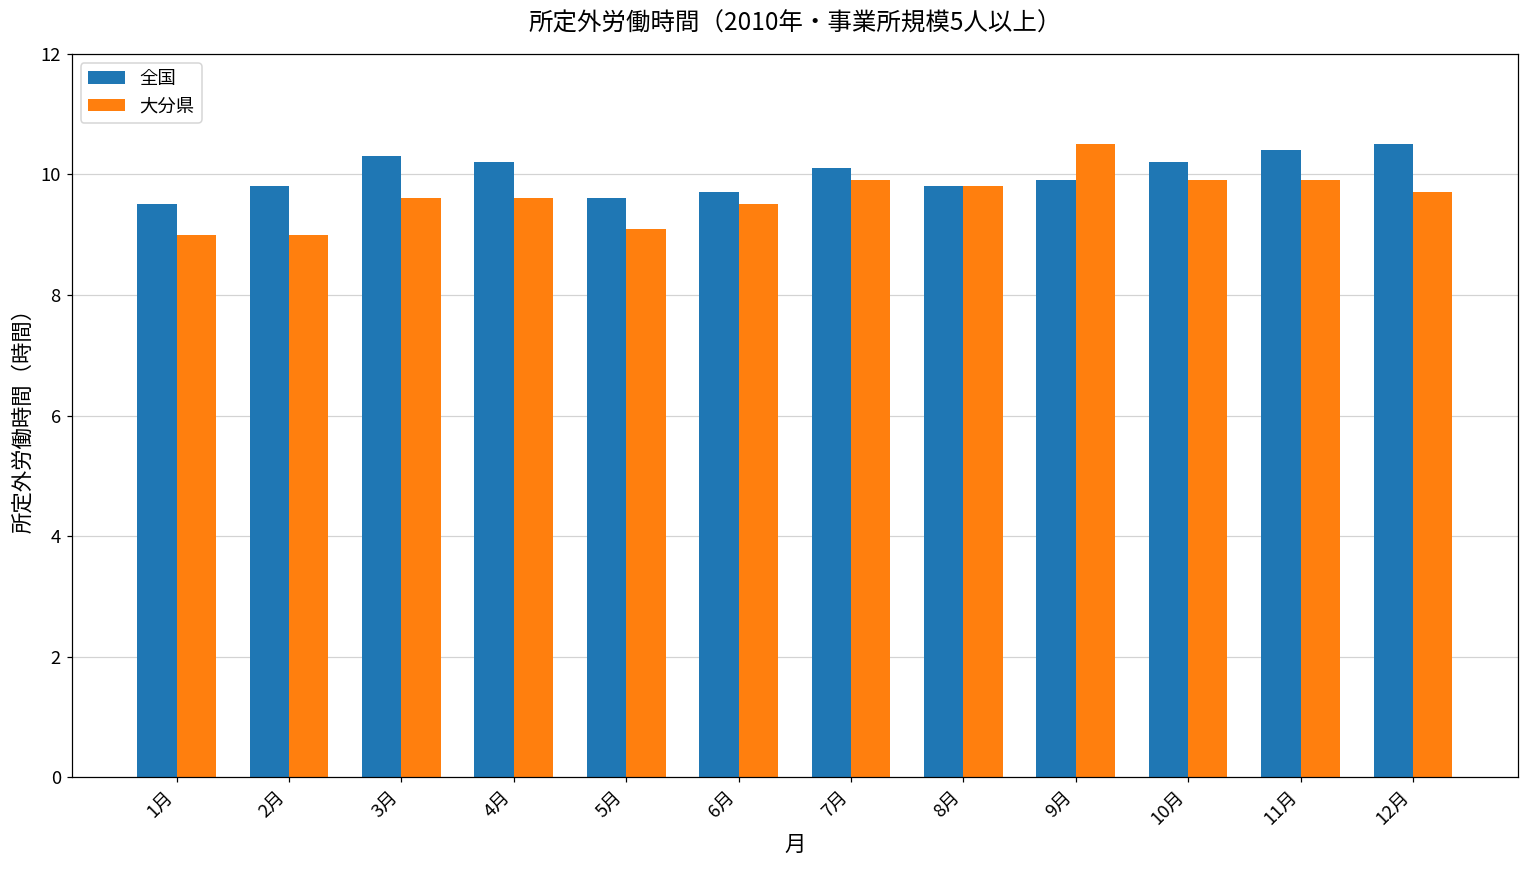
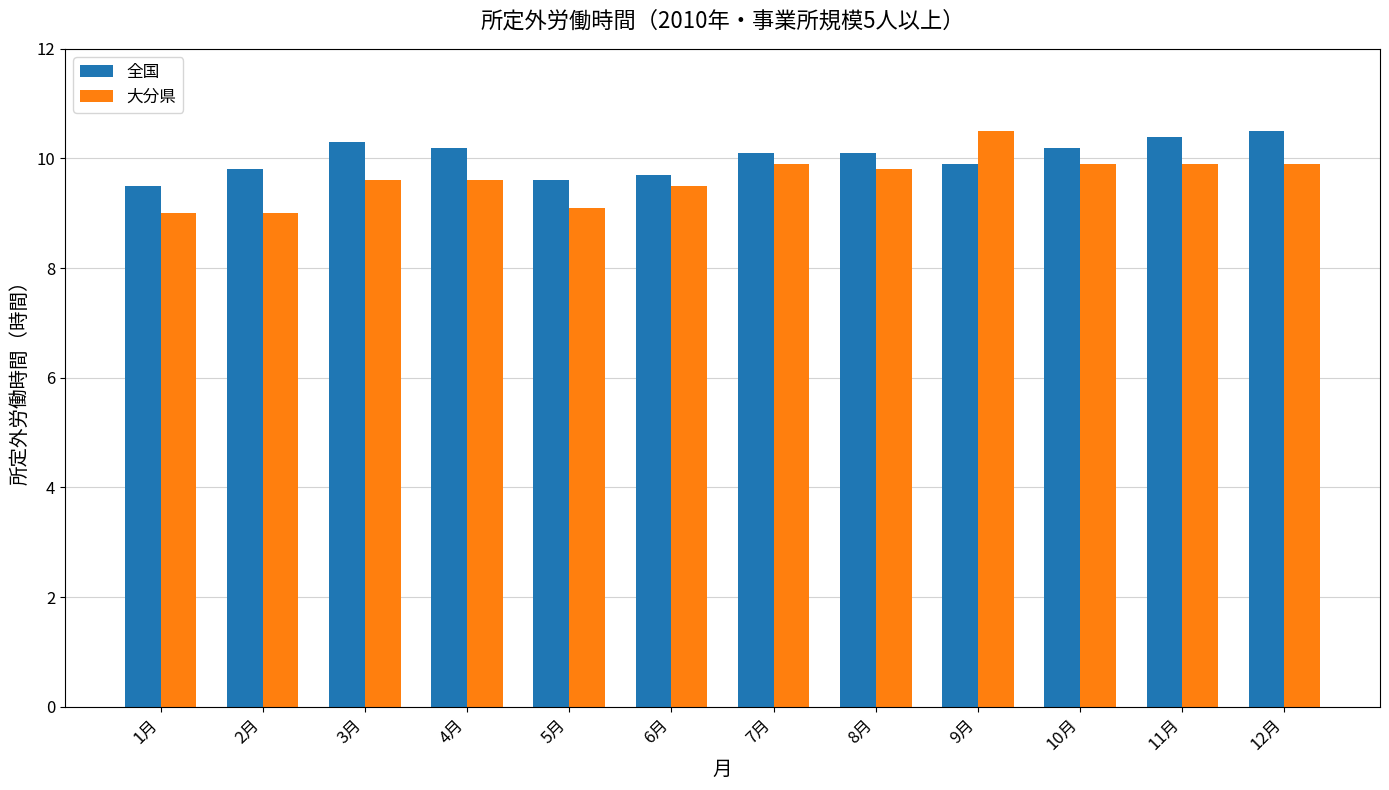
  {
    "全国": {
      "1月": 9.5,
      "2月": 9.8,
      "3月": 10.3,
      "4月": 10.2,
      "5月": 9.6,
      "6月": 9.7,
      "7月": 10.1,
-     "8月": 9.8,
+     "8月": 10.1,
      "9月": 9.9,
      "10月": 10.2,
      "11月": 10.4,
      "12月": 10.5
    },
    "大分県": {
      "1月": 9.0,
      "2月": 9.0,
      "3月": 9.6,
      "4月": 9.6,
      "5月": 9.1,
      "6月": 9.5,
      "7月": 9.9,
      "8月": 9.8,
      "9月": 10.5,
      "10月": 9.9,
      "11月": 9.9,
-     "12月": 9.7
+     "12月": 9.9
    }
  }
